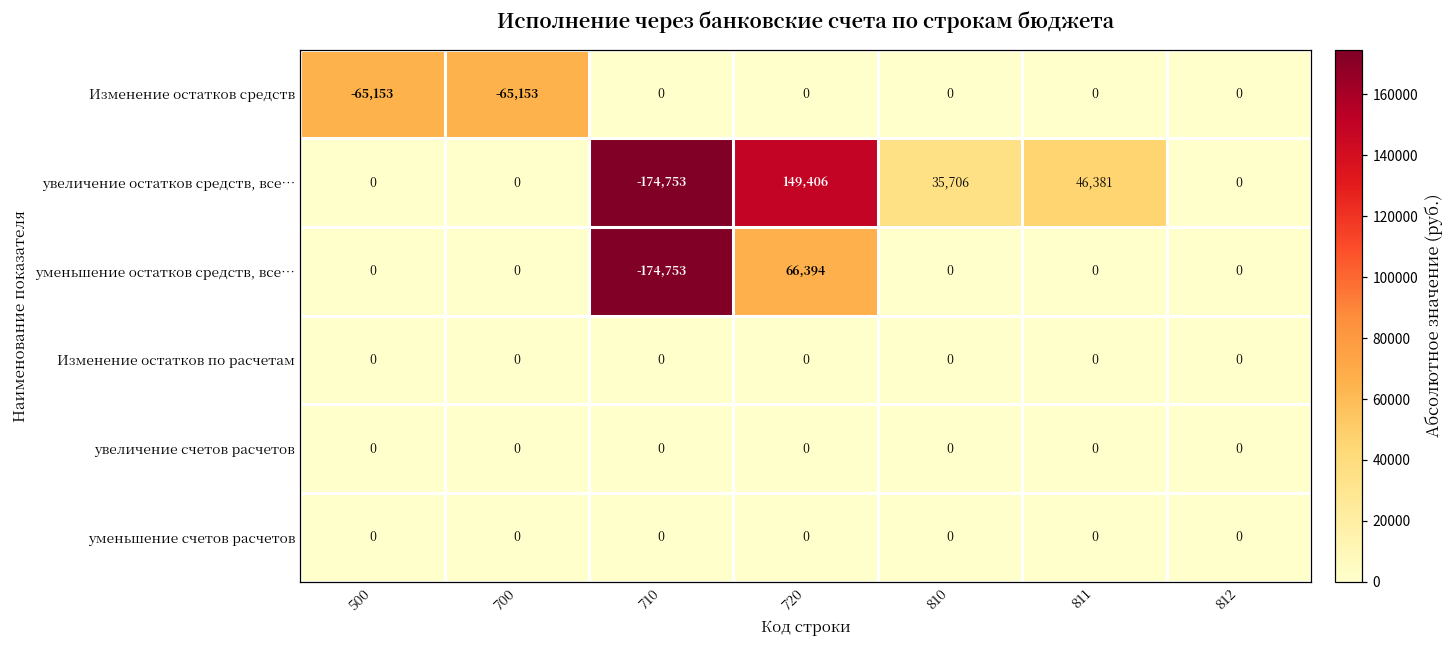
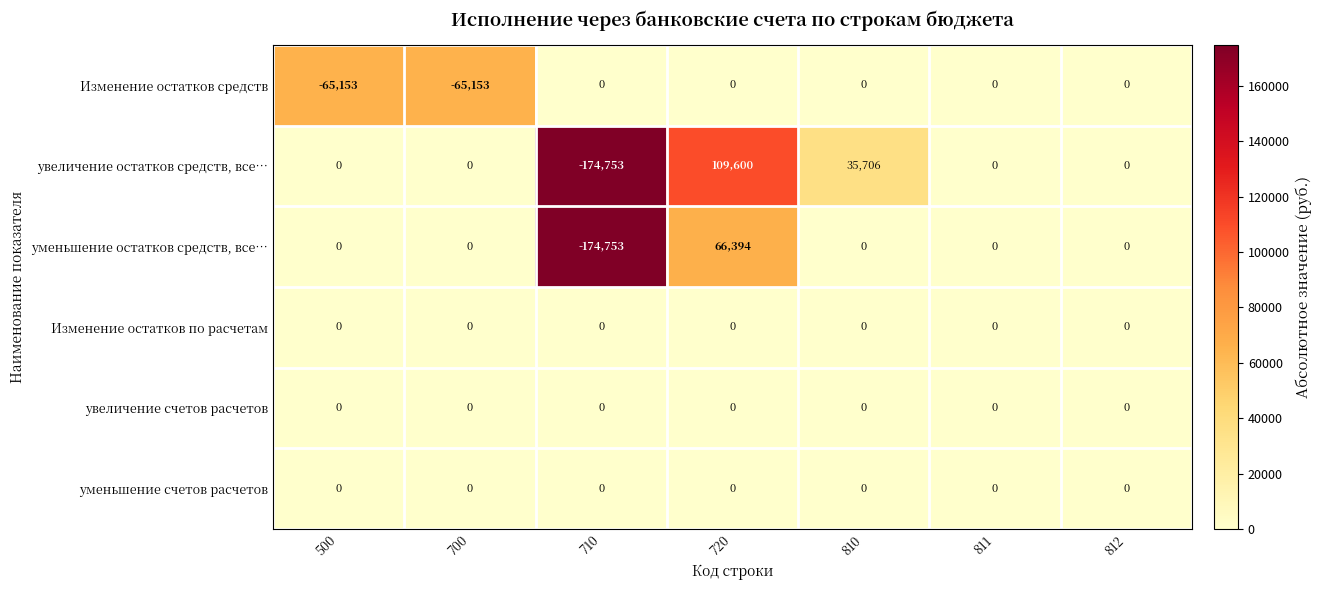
  {
    "Изменение остатков средств": {
      "500": "-65,153",
      "700": "-65,153",
      "710": "0",
      "720": "0",
      "810": "0",
      "811": "0",
      "812": "0"
    },
    "увеличение остатков средств, все…": {
      "500": "0",
      "700": "0",
      "710": "-174,753",
-     "720": "149,406",
+     "720": "109,600",
      "810": "35,706",
-     "811": "46,381",
+     "811": "0",
      "812": "0"
    },
    "уменьшение остатков средств, все…": {
      "500": "0",
      "700": "0",
      "710": "-174,753",
      "720": "66,394",
      "810": "0",
      "811": "0",
      "812": "0"
    },
    "Изменение остатков по расчетам": {
      "500": "0",
      "700": "0",
      "710": "0",
      "720": "0",
      "810": "0",
      "811": "0",
      "812": "0"
    },
    "увеличение счетов расчетов": {
      "500": "0",
      "700": "0",
      "710": "0",
      "720": "0",
      "810": "0",
      "811": "0",
      "812": "0"
    },
    "уменьшение счетов расчетов": {
      "500": "0",
      "700": "0",
      "710": "0",
      "720": "0",
      "810": "0",
      "811": "0",
      "812": "0"
    }
  }
